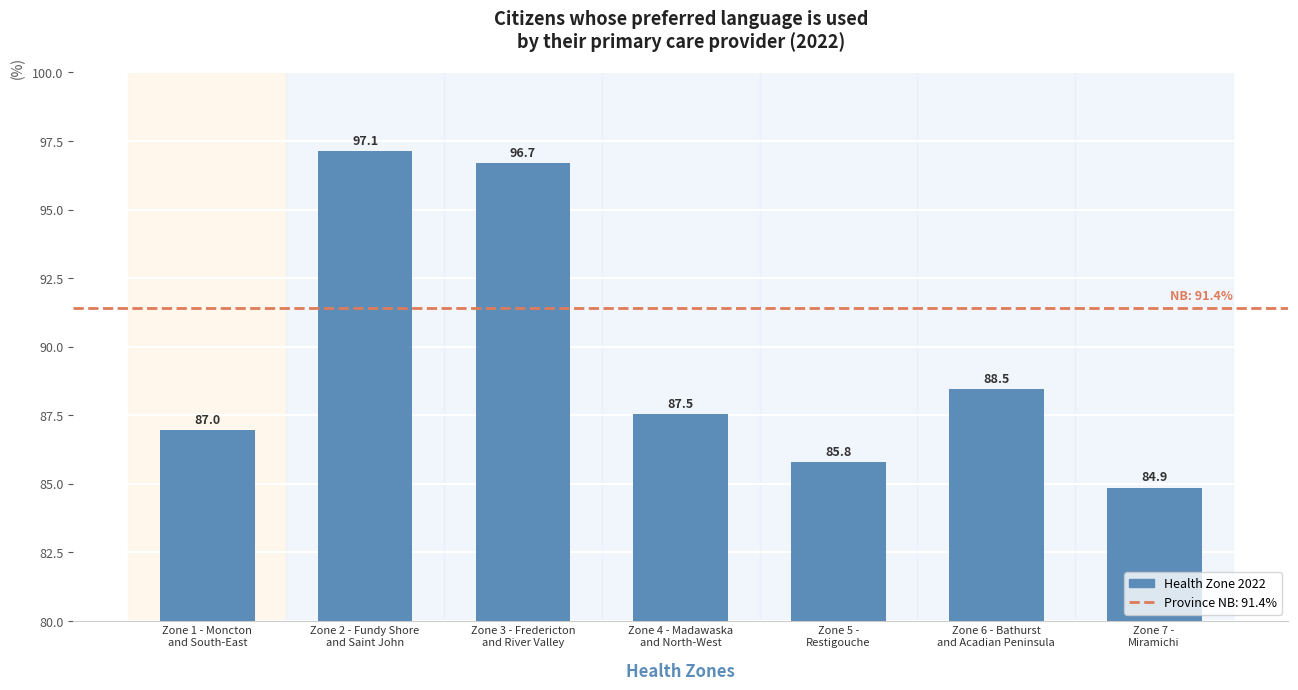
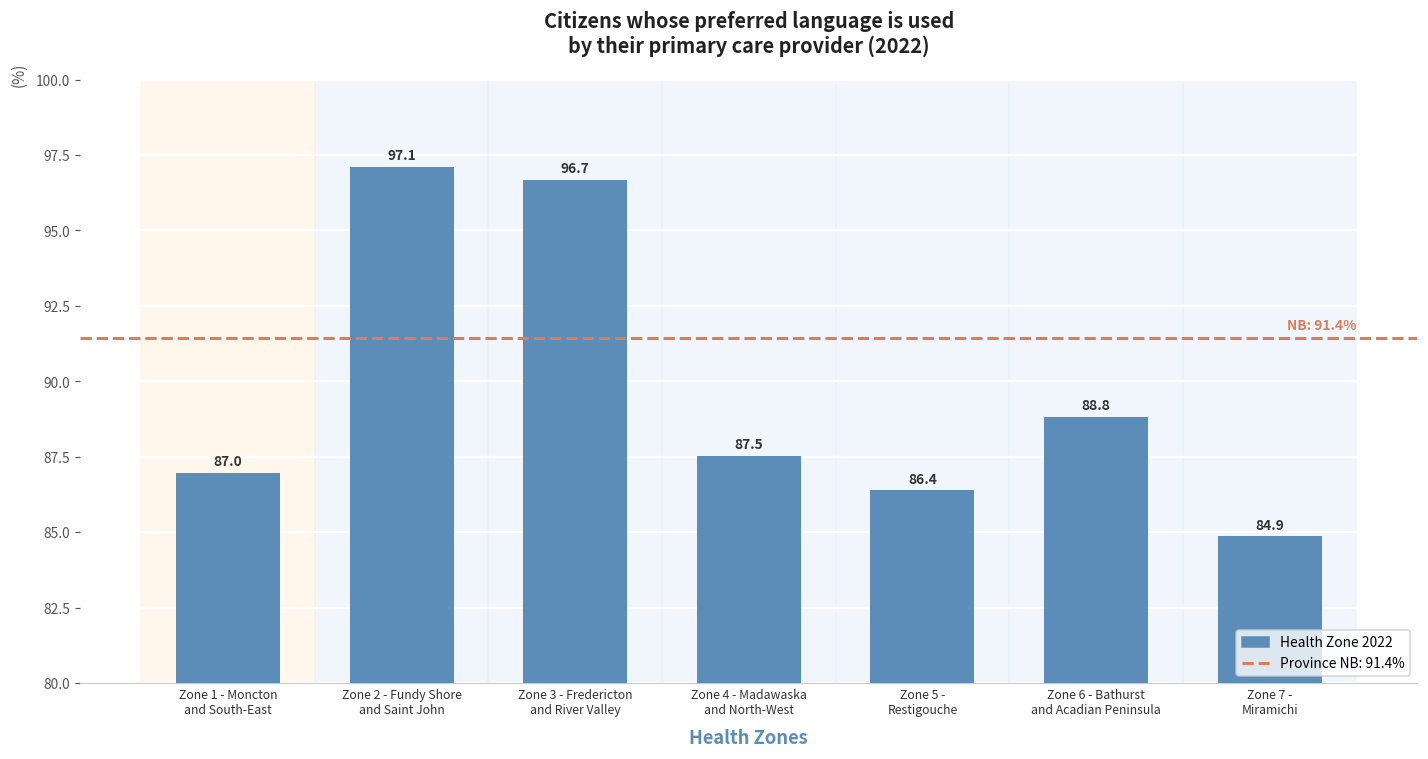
  {
    "Zone 1 - Moncton and South-East": 87.0,
    "Zone 2 - Fundy Shore and Saint John": 97.1,
    "Zone 3 - Fredericton and River Valley": 96.7,
    "Zone 4 - Madawaska and North-West": 87.5,
-   "Zone 5 - Restigouche": 85.8,
-   "Zone 6 - Bathurst and Acadian Peninsula": 88.5,
+   "Zone 5 - Restigouche": 86.4,
+   "Zone 6 - Bathurst and Acadian Peninsula": 88.8,
    "Zone 7 - Miramichi": 84.9
  }
